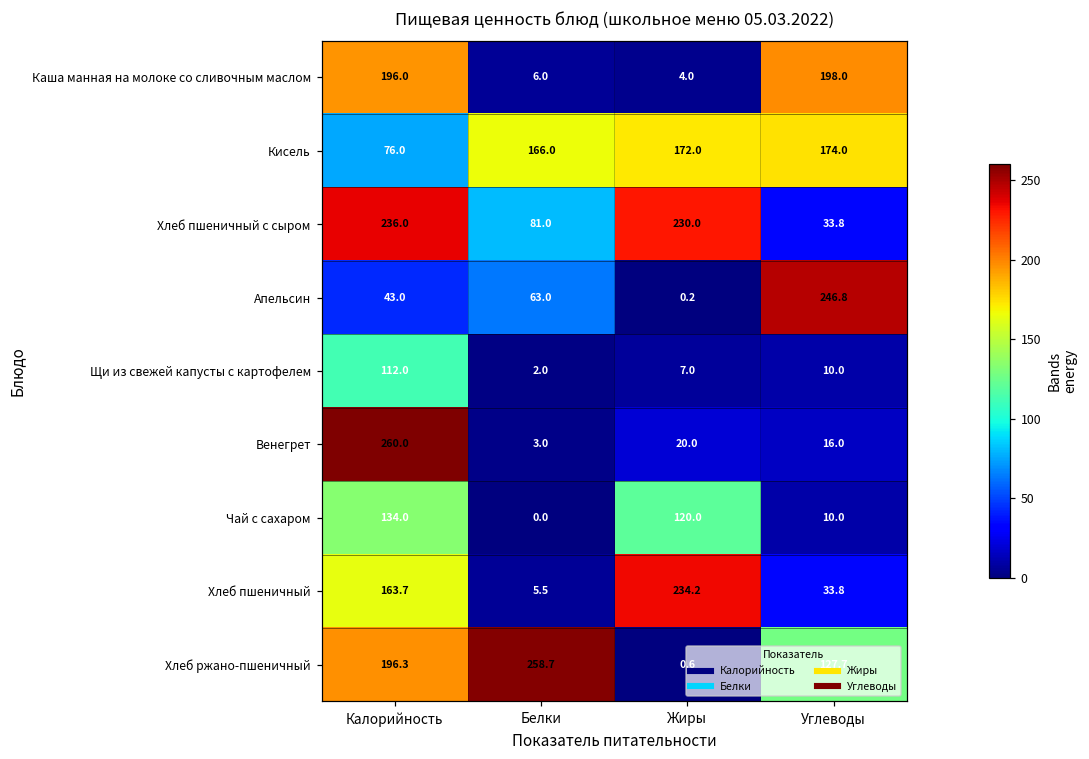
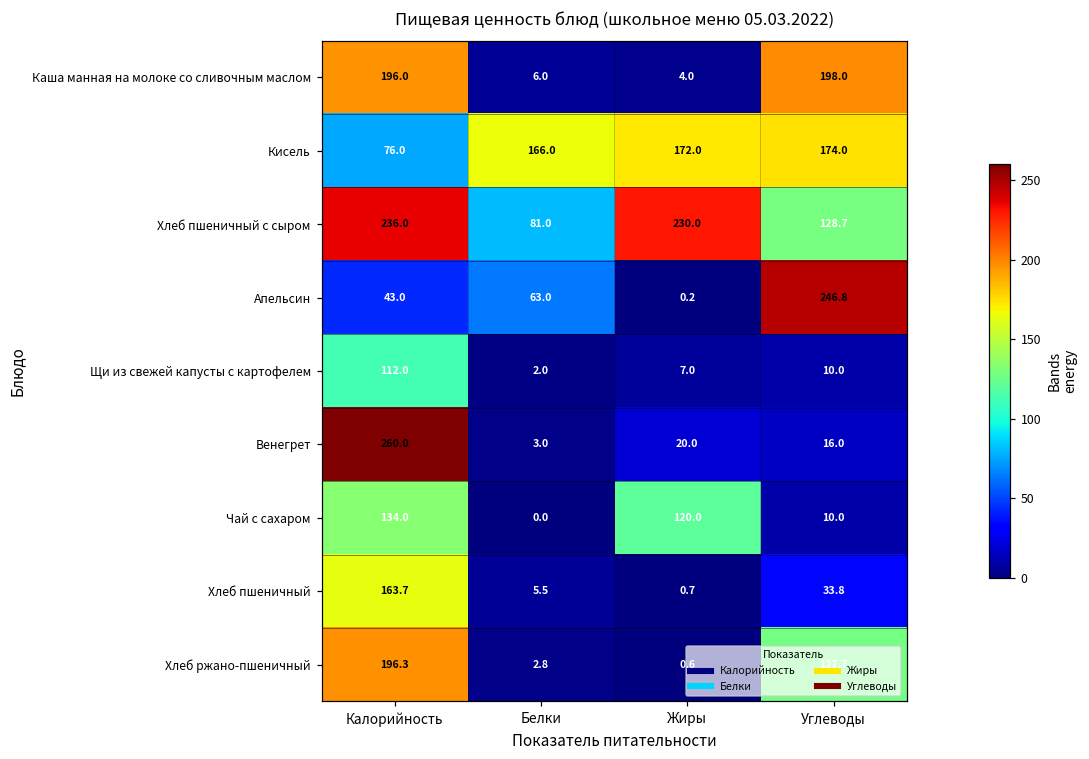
  {
    "Каша манная на молоке со сливочным маслом": {
      "Калорийность": 196.0,
      "Белки": 6.0,
      "Жиры": 4.0,
      "Углеводы": 198.0
    },
    "Кисель": {
      "Калорийность": 76.0,
      "Белки": 166.0,
      "Жиры": 172.0,
      "Углеводы": 174.0
    },
    "Хлеб пшеничный с сыром": {
      "Калорийность": 236.0,
      "Белки": 81.0,
      "Жиры": 230.0,
-     "Углеводы": 33.8
+     "Углеводы": 128.7
    },
    "Апельсин": {
      "Калорийность": 43.0,
      "Белки": 63.0,
      "Жиры": 0.2,
      "Углеводы": 246.8
    },
    "Щи из свежей капусты с картофелем": {
      "Калорийность": 112.0,
      "Белки": 2.0,
      "Жиры": 7.0,
      "Углеводы": 10.0
    },
    "Венегрет": {
      "Калорийность": 260.0,
      "Белки": 3.0,
      "Жиры": 20.0,
      "Углеводы": 16.0
    },
    "Чай с сахаром": {
      "Калорийность": 134.0,
      "Белки": 0.0,
      "Жиры": 120.0,
      "Углеводы": 10.0
    },
    "Хлеб пшеничный": {
      "Калорийность": 163.7,
      "Белки": 5.5,
-     "Жиры": 234.2,
+     "Жиры": 0.7,
      "Углеводы": 33.8
    },
    "Хлеб ржано-пшеничный": {
      "Калорийность": 196.3,
-     "Белки": 258.7
+     "Белки": 2.8
    }
  }
